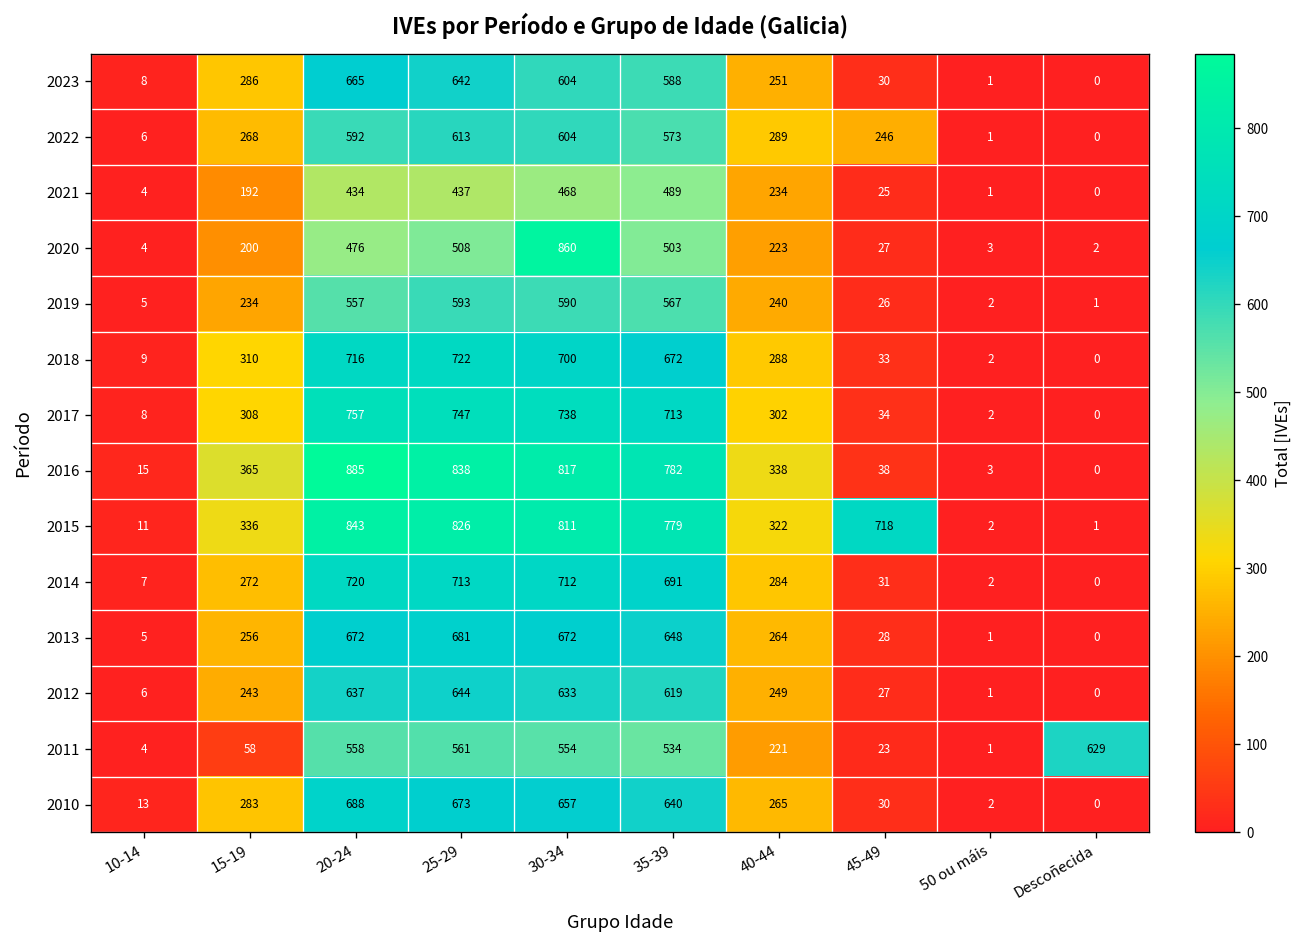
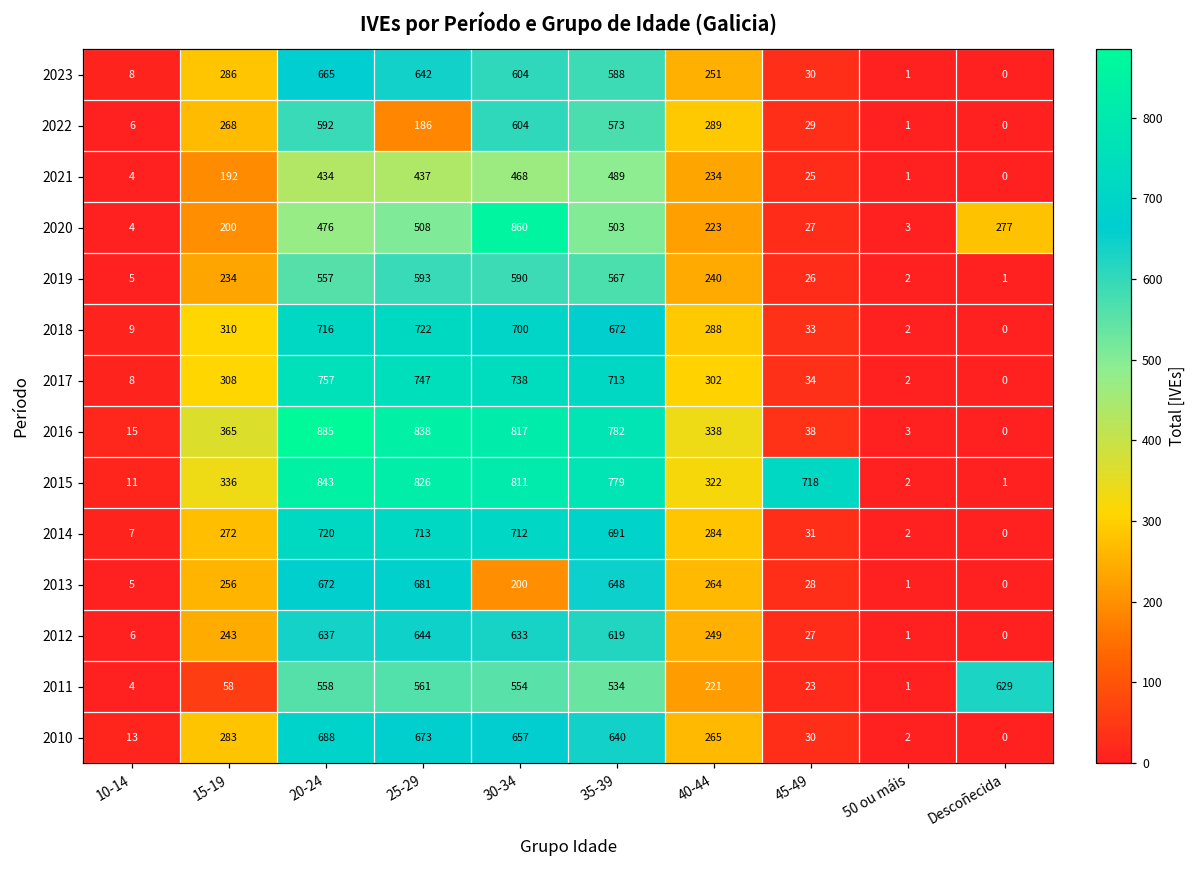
  {
    "2023": {
      "10-14": 8,
      "15-19": 286,
      "20-24": 665,
      "25-29": 642,
      "30-34": 604,
      "35-39": 588,
      "40-44": 251,
      "45-49": 30,
      "50 ou máis": 1,
      "Descoñecida": 0
    },
    "2022": {
      "10-14": 6,
      "15-19": 268,
      "20-24": 592,
-     "25-29": 613,
+     "25-29": 186,
      "30-34": 604,
      "35-39": 573,
      "40-44": 289,
-     "45-49": 246,
+     "45-49": 29,
      "50 ou máis": 1,
      "Descoñecida": 0
    },
    "2021": {
      "10-14": 4,
      "15-19": 192,
      "20-24": 434,
      "25-29": 437,
      "30-34": 468,
      "35-39": 489,
      "40-44": 234,
      "45-49": 25,
      "50 ou máis": 1,
      "Descoñecida": 0
    },
    "2020": {
      "10-14": 4,
      "15-19": 200,
      "20-24": 476,
      "25-29": 508,
      "30-34": 860,
      "35-39": 503,
      "40-44": 223,
      "45-49": 27,
      "50 ou máis": 3,
-     "Descoñecida": 2
+     "Descoñecida": 277
    },
    "2019": {
      "10-14": 5,
      "15-19": 234,
      "20-24": 557,
      "25-29": 593,
      "30-34": 590,
      "35-39": 567,
      "40-44": 240,
      "45-49": 26,
      "50 ou máis": 2,
      "Descoñecida": 1
    },
    "2018": {
      "10-14": 9,
      "15-19": 310,
      "20-24": 716,
      "25-29": 722,
      "30-34": 700,
      "35-39": 672,
      "40-44": 288,
      "45-49": 33,
      "50 ou máis": 2,
      "Descoñecida": 0
    },
    "2017": {
      "10-14": 8,
      "15-19": 308,
      "20-24": 757,
      "25-29": 747,
      "30-34": 738,
      "35-39": 713,
      "40-44": 302,
      "45-49": 34,
      "50 ou máis": 2,
      "Descoñecida": 0
    },
    "2016": {
      "10-14": 15,
      "15-19": 365,
      "20-24": 885,
      "25-29": 838,
      "30-34": 817,
      "35-39": 782,
      "40-44": 338,
      "45-49": 38,
      "50 ou máis": 3,
      "Descoñecida": 0
    },
    "2015": {
      "10-14": 11,
      "15-19": 336,
      "20-24": 843,
      "25-29": 826,
      "30-34": 811,
      "35-39": 779,
      "40-44": 322,
      "45-49": 718,
      "50 ou máis": 2,
      "Descoñecida": 1
    },
    "2014": {
      "10-14": 7,
      "15-19": 272,
      "20-24": 720,
      "25-29": 713,
      "30-34": 712,
      "35-39": 691,
      "40-44": 284,
      "45-49": 31,
      "50 ou máis": 2,
      "Descoñecida": 0
    },
    "2013": {
      "10-14": 5,
      "15-19": 256,
      "20-24": 672,
      "25-29": 681,
-     "30-34": 672,
+     "30-34": 200,
      "35-39": 648,
      "40-44": 264,
      "45-49": 28,
      "50 ou máis": 1,
      "Descoñecida": 0
    },
    "2012": {
      "10-14": 6,
      "15-19": 243,
      "20-24": 637,
      "25-29": 644,
      "30-34": 633,
      "35-39": 619,
      "40-44": 249,
      "45-49": 27,
      "50 ou máis": 1,
      "Descoñecida": 0
    },
    "2011": {
      "10-14": 4,
      "15-19": 58,
      "20-24": 558,
      "25-29": 561,
      "30-34": 554,
      "35-39": 534,
      "40-44": 221,
      "45-49": 23,
      "50 ou máis": 1,
      "Descoñecida": 629
    },
    "2010": {
      "10-14": 13,
      "15-19": 283,
      "20-24": 688,
      "25-29": 673,
      "30-34": 657,
      "35-39": 640,
      "40-44": 265,
      "45-49": 30,
      "50 ou máis": 2,
      "Descoñecida": 0
    }
  }
